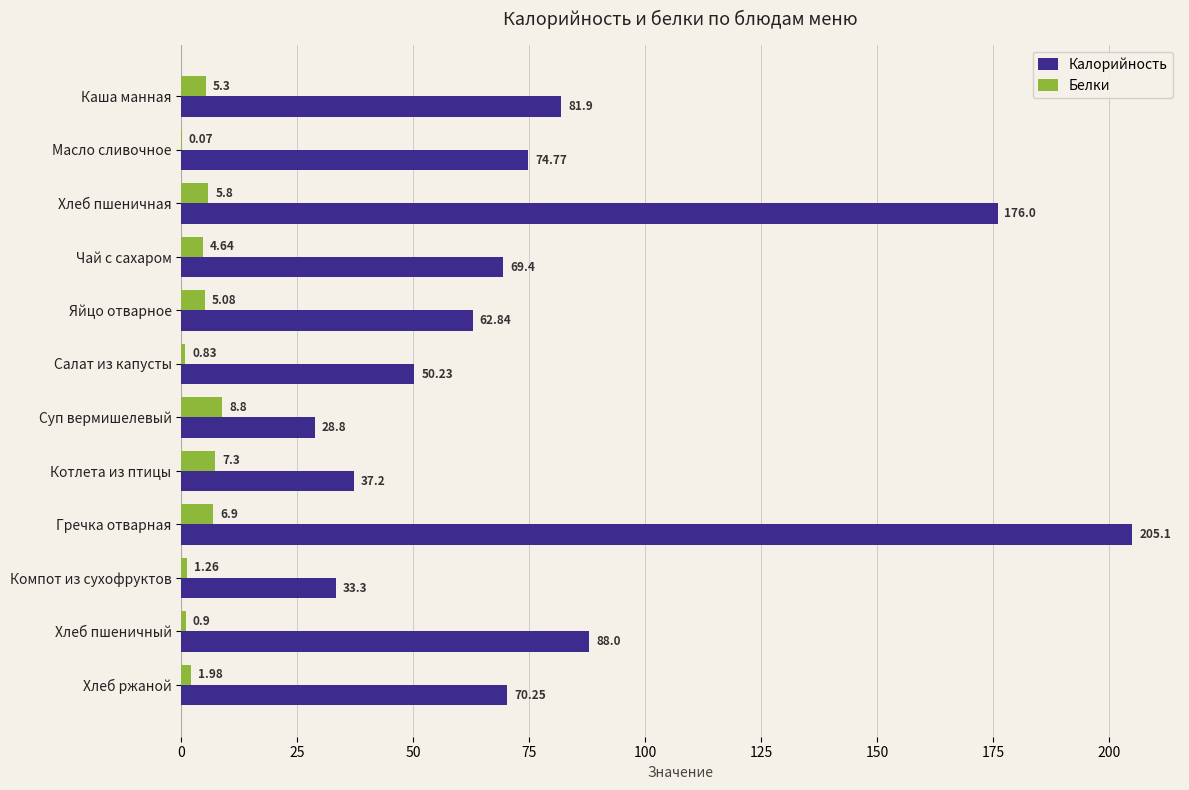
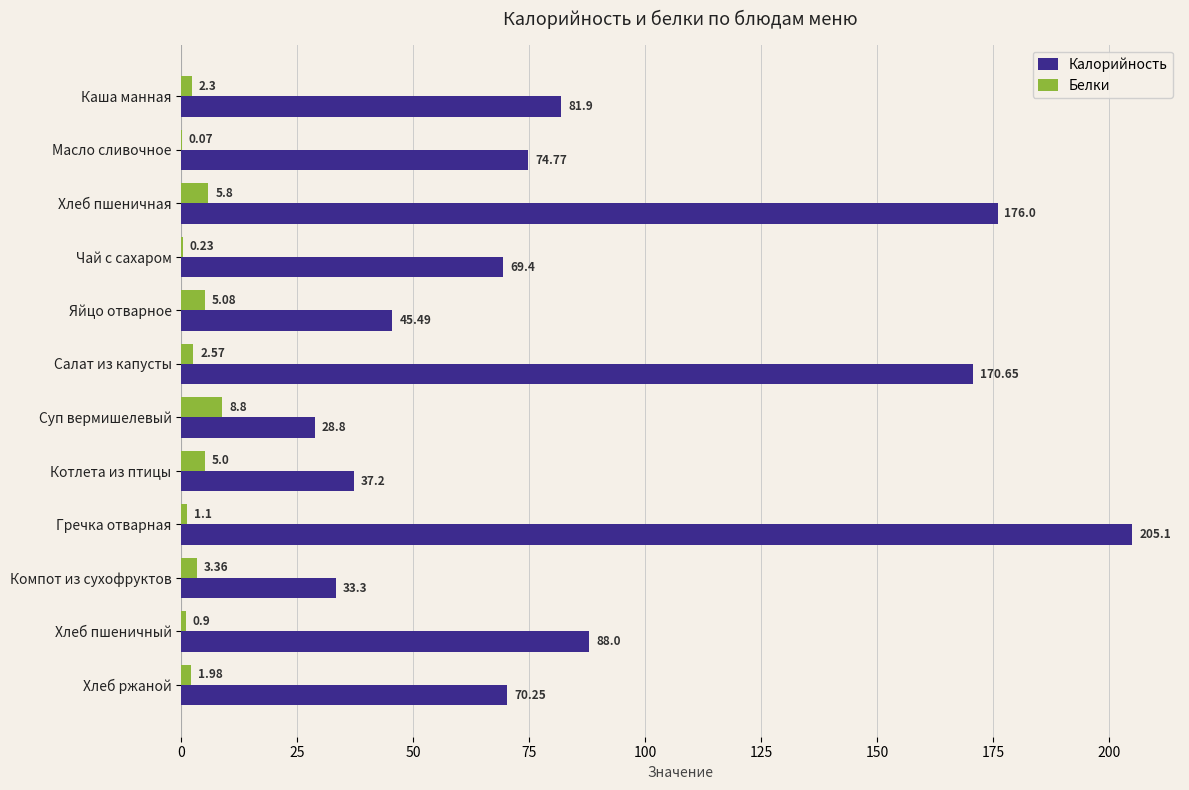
  {
    "Калорийность": {
      "Каша манная": 81.9,
      "Масло сливочное": 74.77,
      "Хлеб пшеничная": 176.0,
      "Чай с сахаром": 69.4,
-     "Яйцо отварное": 62.84,
-     "Салат из капусты": 50.23,
+     "Яйцо отварное": 45.49,
+     "Салат из капусты": 170.65,
      "Суп вермишелевый": 28.8,
      "Котлета из птицы": 37.2,
      "Гречка отварная": 205.1,
      "Компот из сухофруктов": 33.3,
      "Хлеб пшеничный": 88.0,
      "Хлеб ржаной": 70.25
    },
    "Белки": {
-     "Каша манная": 5.3,
+     "Каша манная": 2.3,
      "Масло сливочное": 0.07,
      "Хлеб пшеничная": 5.8,
-     "Чай с сахаром": 4.64,
+     "Чай с сахаром": 0.23,
      "Яйцо отварное": 5.08,
-     "Салат из капусты": 0.83,
+     "Салат из капусты": 2.57,
      "Суп вермишелевый": 8.8,
-     "Котлета из птицы": 7.3,
-     "Гречка отварная": 6.9,
-     "Компот из сухофруктов": 1.26,
+     "Котлета из птицы": 5.0,
+     "Гречка отварная": 1.1,
+     "Компот из сухофруктов": 3.36,
      "Хлеб пшеничный": 0.9,
      "Хлеб ржаной": 1.98
    }
  }
